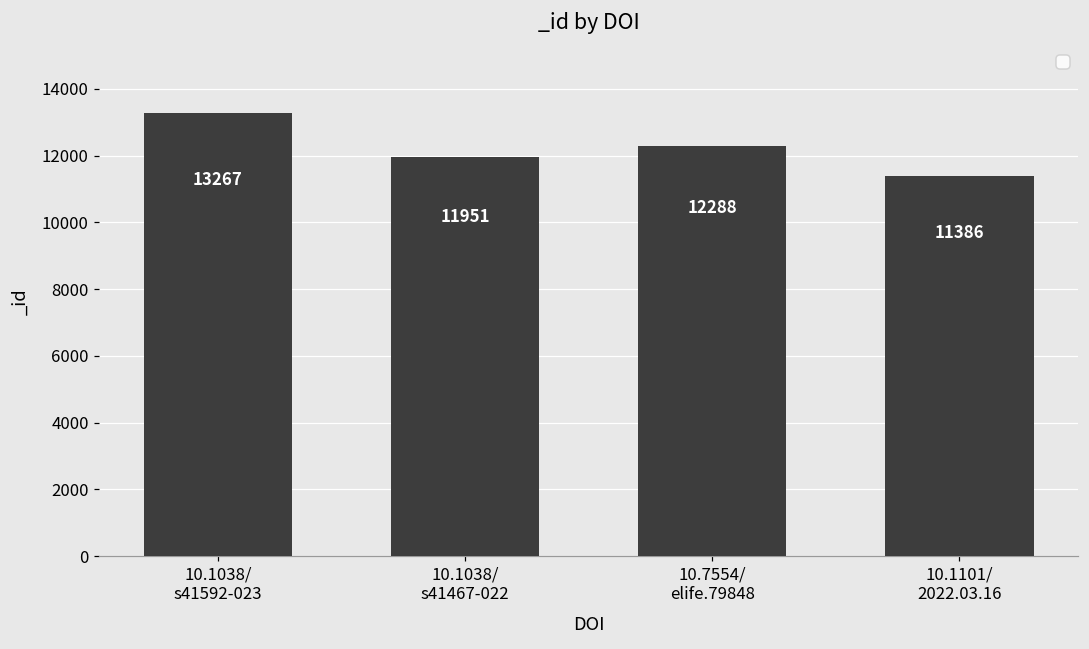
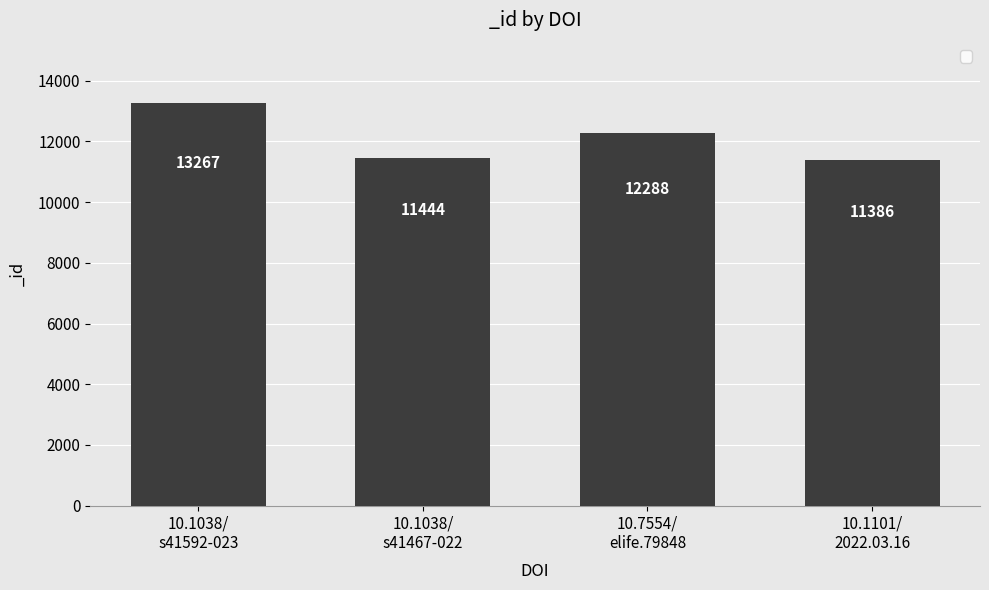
  {
    "10.1038/ s41592-023": 13267,
-   "10.1038/ s41467-022": 11951,
+   "10.1038/ s41467-022": 11444,
    "10.7554/ elife.79848": 12288,
    "10.1101/ 2022.03.16": 11386
  }
